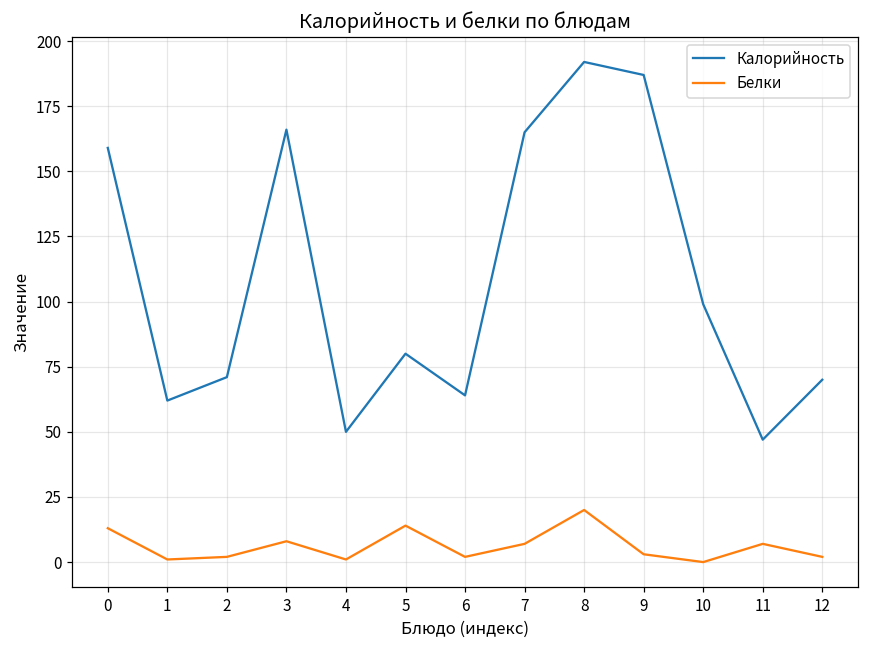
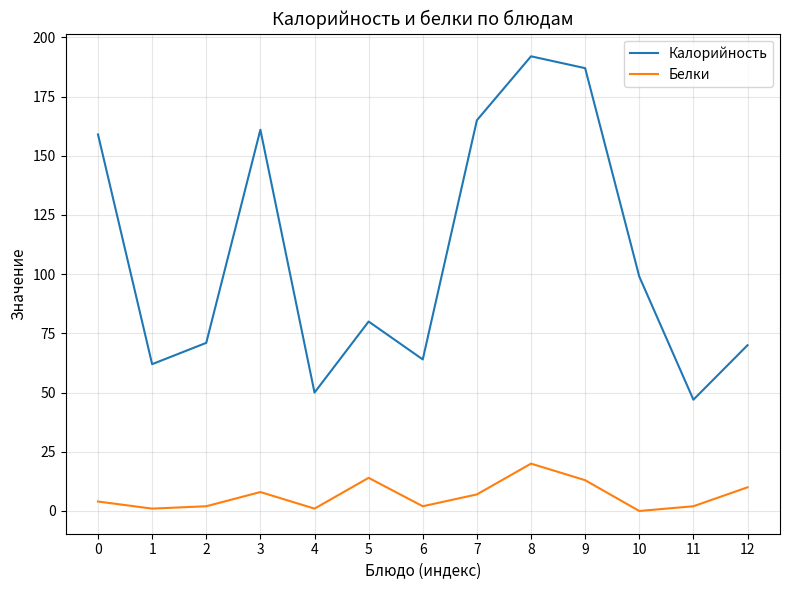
  {
    "Калорийность": {
      "0": 159,
      "1": 62,
      "2": 71,
-     "3": 166,
+     "3": 161,
      "4": 50,
      "5": 80,
      "6": 64,
      "7": 165,
      "8": 192,
      "9": 187,
      "10": 99,
      "11": 47,
      "12": 70
    },
    "Белки": {
-     "0": 13,
+     "0": 4,
      "1": 1,
      "2": 2,
      "3": 8,
      "4": 1,
      "5": 14,
      "6": 2,
      "7": 7,
      "8": 20,
-     "9": 3,
+     "9": 13,
      "10": 0,
-     "11": 7,
-     "12": 2
+     "11": 2,
+     "12": 10
    }
  }
